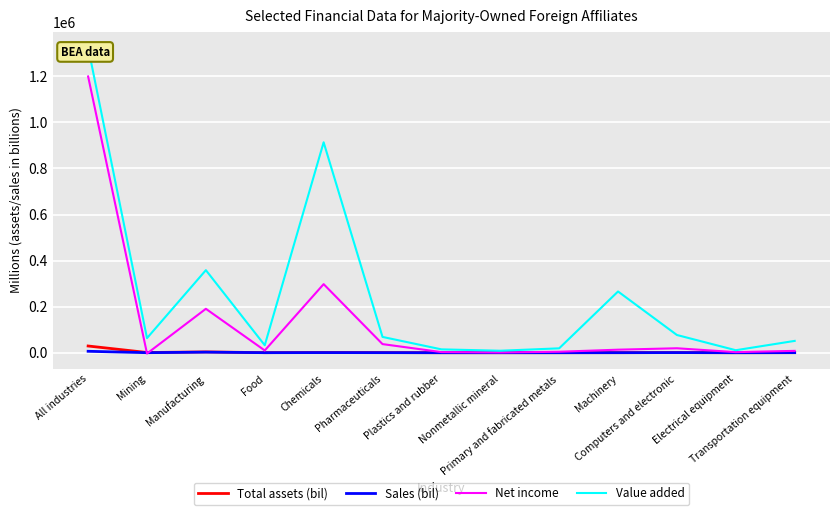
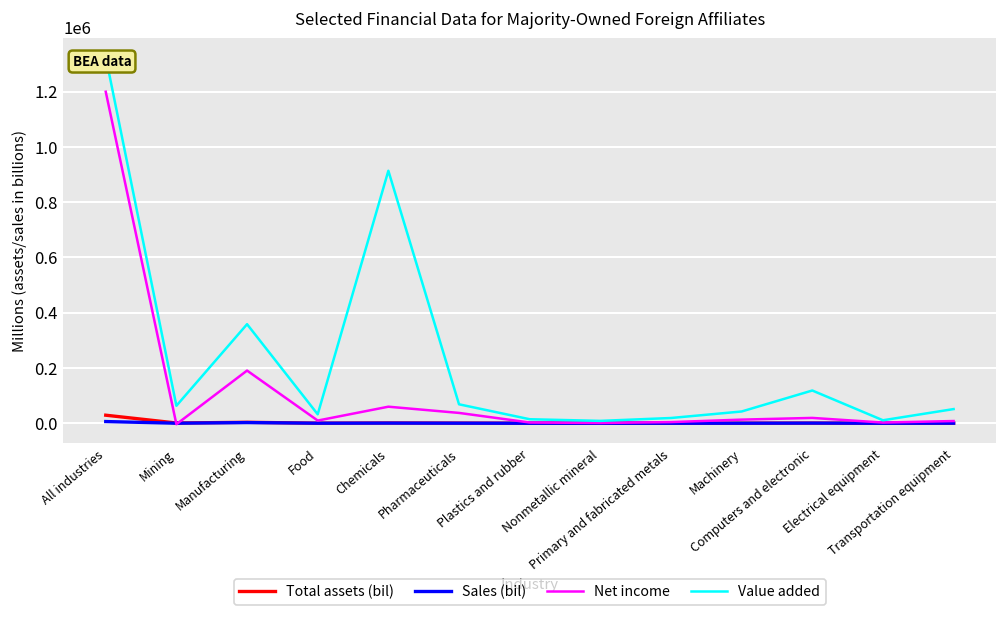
  {
    "Total assets (bil)": {
      "All industries": 30000
    },
    "Sales (bil)": {
      "All industries": 10000
    },
    "Net income": {
      "All industries": 1200000,
      "Manufacturing": 190000,
-     "Chemicals": 300000,
+     "Chemicals": 60000,
      "Pharmaceuticals": 40000,
      "Machinery": 10000,
      "Computers and electronic": 20000
    },
    "Value added": {
      "Mining": 60000,
      "Manufacturing": 360000,
      "Food": 30000,
      "Chemicals": 910000,
      "Pharmaceuticals": 70000,
      "Plastics and rubber": 10000,
      "Primary and fabricated metals": 20000,
-     "Machinery": 270000,
-     "Computers and electronic": 80000,
+     "Machinery": 40000,
+     "Computers and electronic": 120000,
      "Transportation equipment": 50000
    }
  }
